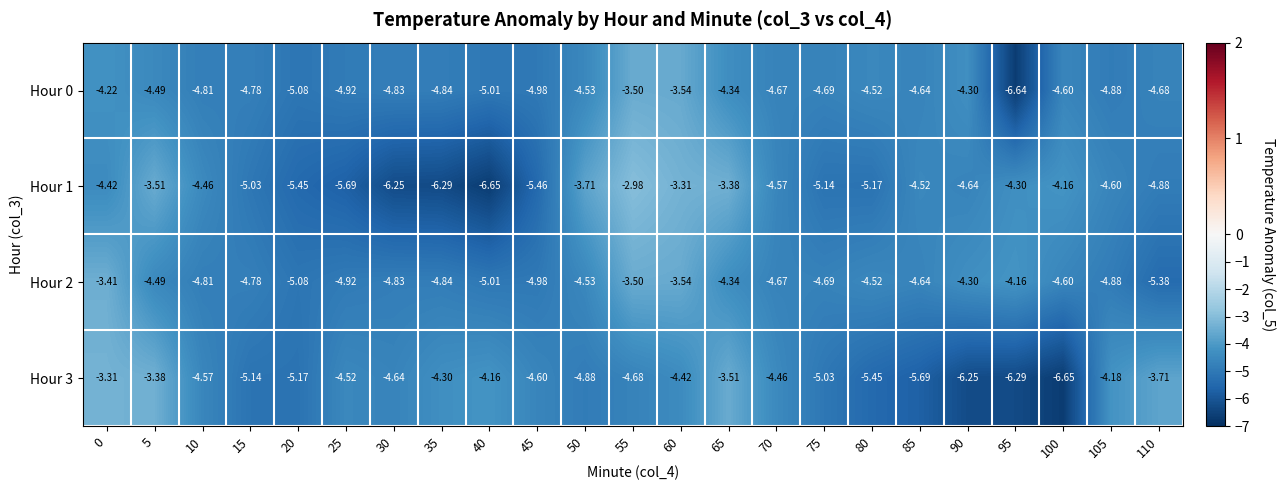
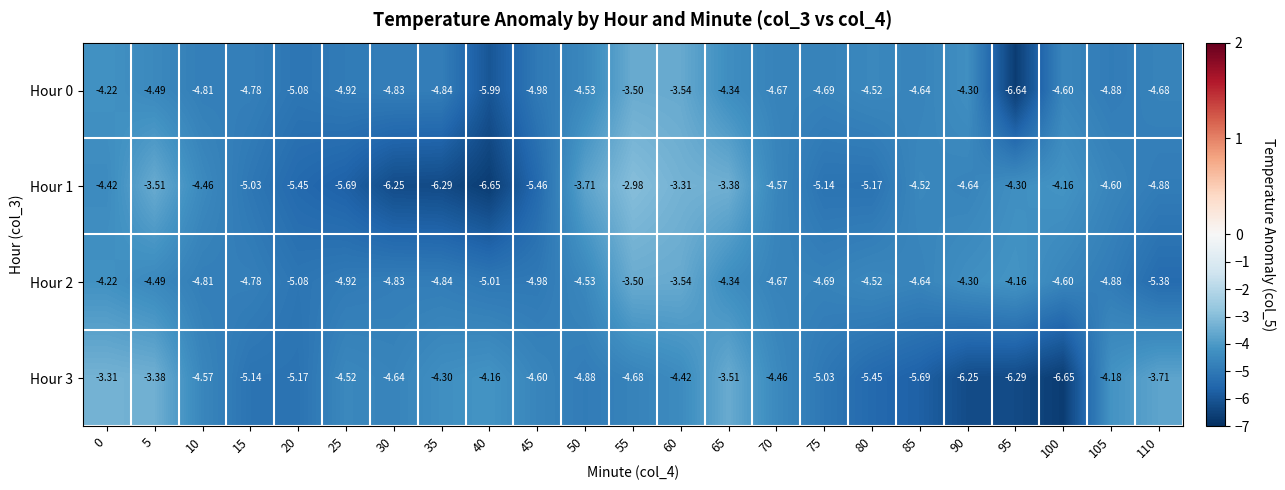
  {
    "Hour 0": {
      "0": -4.22,
      "5": -4.49,
      "10": -4.81,
      "15": -4.78,
      "20": -5.08,
      "25": -4.92,
      "30": -4.83,
      "35": -4.84,
-     "40": -5.01,
+     "40": -5.99,
      "45": -4.98,
      "50": -4.53,
      "55": -3.50,
      "60": -3.54,
      "65": -4.34,
      "70": -4.67,
      "75": -4.69,
      "80": -4.52,
      "85": -4.64,
      "90": -4.30,
      "95": -6.64,
      "100": -4.60,
      "105": -4.88,
      "110": -4.68
    },
    "Hour 1": {
      "0": -4.42,
      "5": -3.51,
      "10": -4.46,
      "15": -5.03,
      "20": -5.45,
      "25": -5.69,
      "30": -6.25,
      "35": -6.29,
      "40": -6.65,
      "45": -5.46,
      "50": -3.71,
      "55": -2.98,
      "60": -3.31,
      "65": -3.38,
      "70": -4.57,
      "75": -5.14,
      "80": -5.17,
      "85": -4.52,
      "90": -4.64,
      "95": -4.30,
      "100": -4.16,
      "105": -4.60,
      "110": -4.88
    },
    "Hour 2": {
-     "0": -3.41,
+     "0": -4.22,
      "5": -4.49,
      "10": -4.81,
      "15": -4.78,
      "20": -5.08,
      "25": -4.92,
      "30": -4.83,
      "35": -4.84,
      "40": -5.01,
      "45": -4.98,
      "50": -4.53,
      "55": -3.50,
      "60": -3.54,
      "65": -4.34,
      "70": -4.67,
      "75": -4.69,
      "80": -4.52,
      "85": -4.64,
      "90": -4.30,
      "95": -4.16,
      "100": -4.60,
      "105": -4.88,
      "110": -5.38
    },
    "Hour 3": {
      "0": -3.31,
      "5": -3.38,
      "10": -4.57,
      "15": -5.14,
      "20": -5.17,
      "25": -4.52,
      "30": -4.64,
      "35": -4.30,
      "40": -4.16,
      "45": -4.60,
      "50": -4.88,
      "55": -4.68,
      "60": -4.42,
      "65": -3.51,
      "70": -4.46,
      "75": -5.03,
      "80": -5.45,
      "85": -5.69,
      "90": -6.25,
      "95": -6.29,
      "100": -6.65,
      "105": -4.18,
      "110": -3.71
    }
  }
